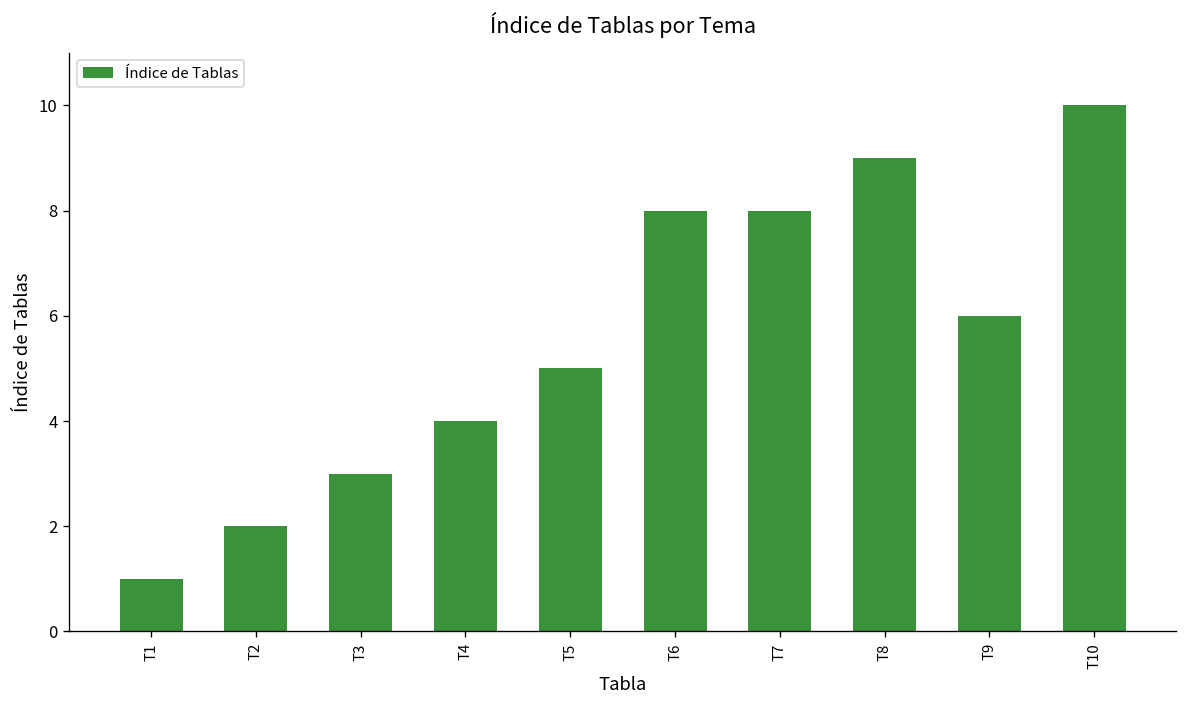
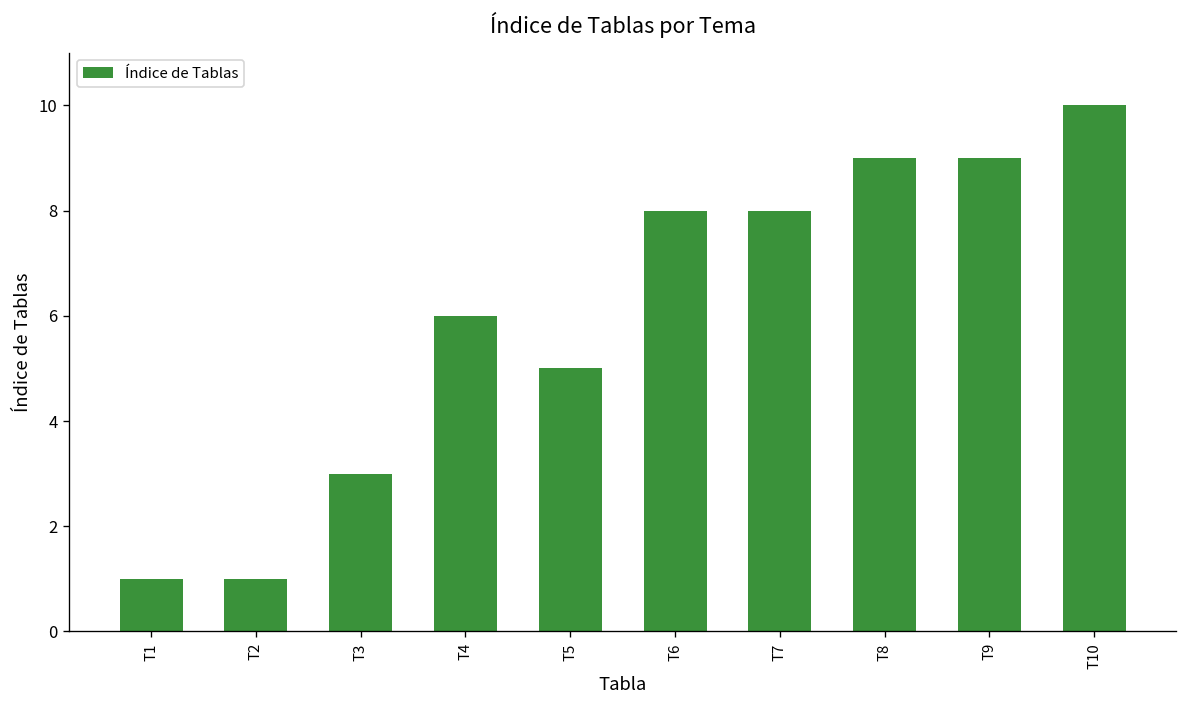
  {
    "T1": 1,
-   "T2": 2,
+   "T2": 1,
    "T3": 3,
-   "T4": 4,
+   "T4": 6,
    "T5": 5,
    "T6": 8,
    "T7": 8,
    "T8": 9,
-   "T9": 6,
+   "T9": 9,
    "T10": 10
  }
